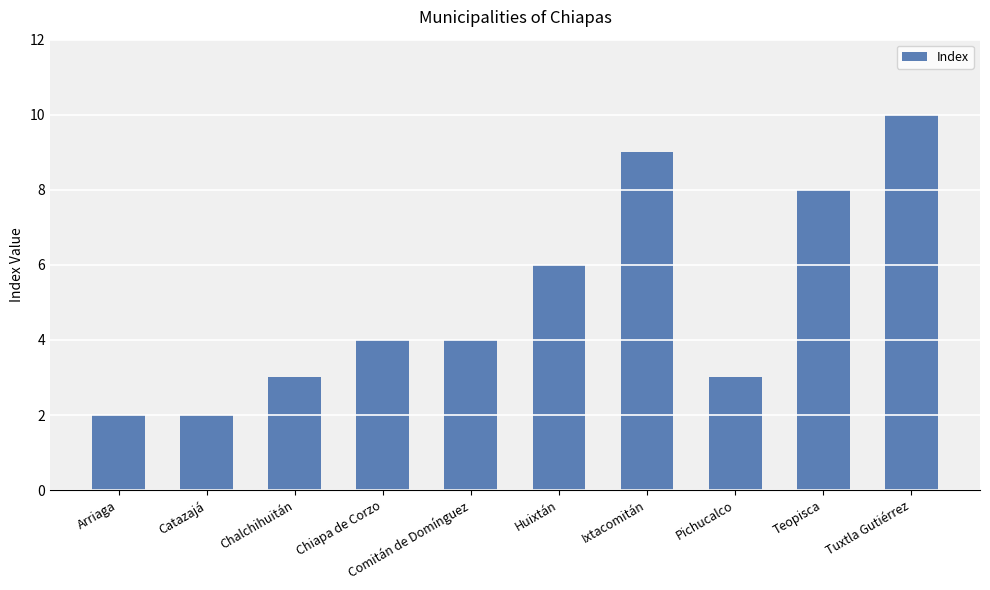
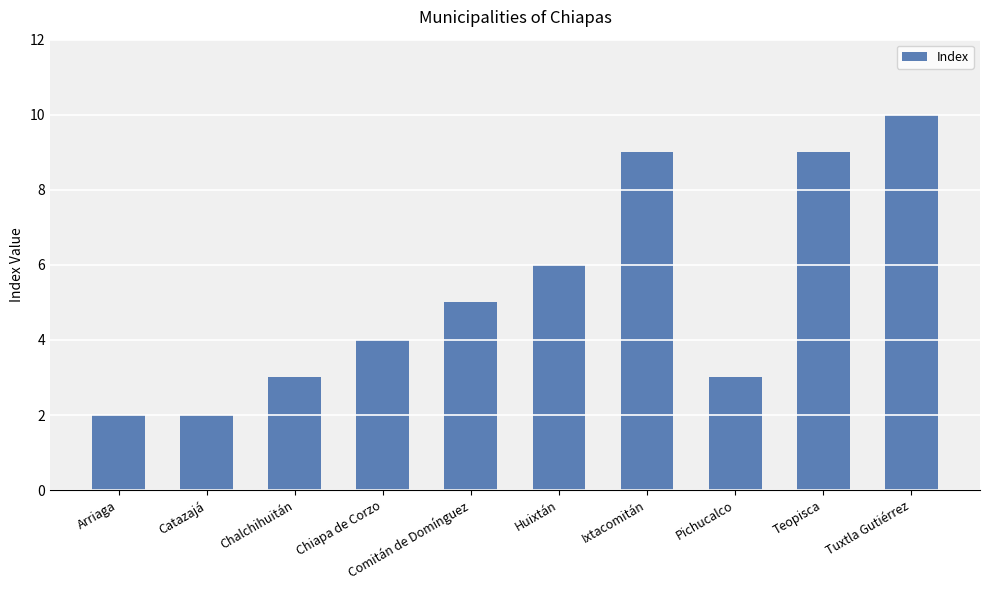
  {
    "Arriaga": 2,
    "Catazajá": 2,
    "Chalchihuitán": 3,
    "Chiapa de Corzo": 4,
-   "Comitán de Domínguez": 4,
+   "Comitán de Domínguez": 5,
    "Huixtán": 6,
    "Ixtacomitán": 9,
    "Pichucalco": 3,
-   "Teopisca": 8,
+   "Teopisca": 9,
    "Tuxtla Gutiérrez": 10
  }
